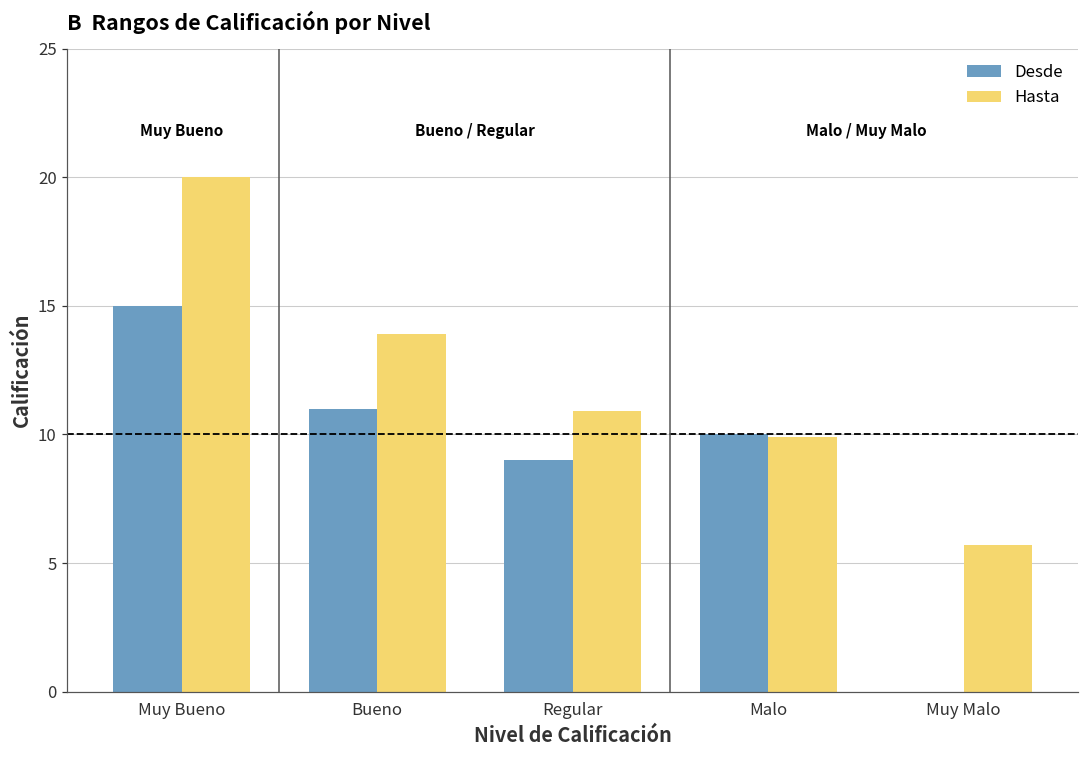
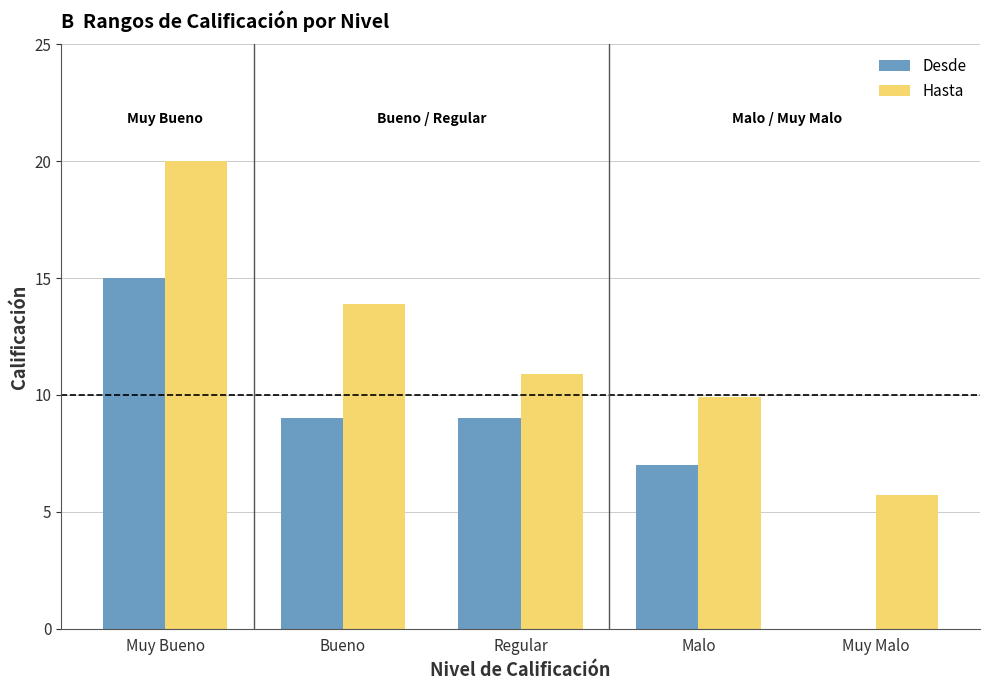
  {
    "Desde": {
      "Muy Bueno": 15,
-     "Bueno": 11,
+     "Bueno": 9,
      "Regular": 9,
-     "Malo": 10,
+     "Malo": 7,
      "Muy Malo": 0
    },
    "Hasta": {
      "Muy Bueno": 20,
      "Bueno": 14,
      "Regular": 11,
      "Malo": 10,
      "Muy Malo": 5.7
    }
  }
